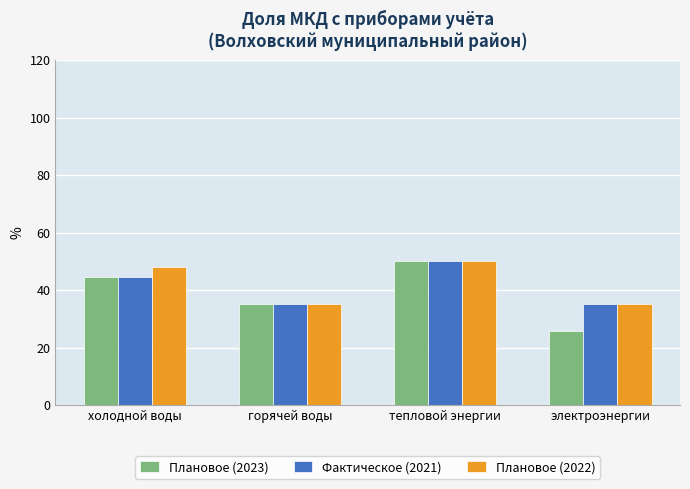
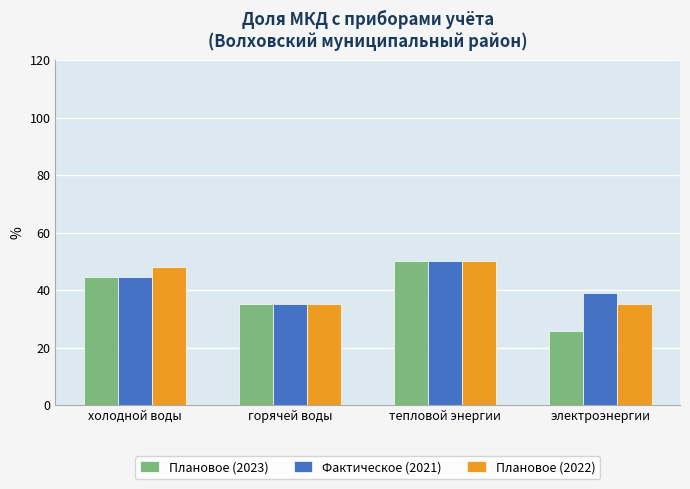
  {
    "Плановое (2023)": {
      "холодной воды": 45,
      "горячей воды": 35,
      "тепловой энергии": 50,
      "электроэнергии": 26
    },
    "Фактическое (2021)": {
      "холодной воды": 45,
      "горячей воды": 35,
      "тепловой энергии": 50,
-     "электроэнергии": 35
+     "электроэнергии": 39
    },
    "Плановое (2022)": {
      "холодной воды": 48,
      "горячей воды": 35,
      "тепловой энергии": 50,
      "электроэнергии": 35
    }
  }
